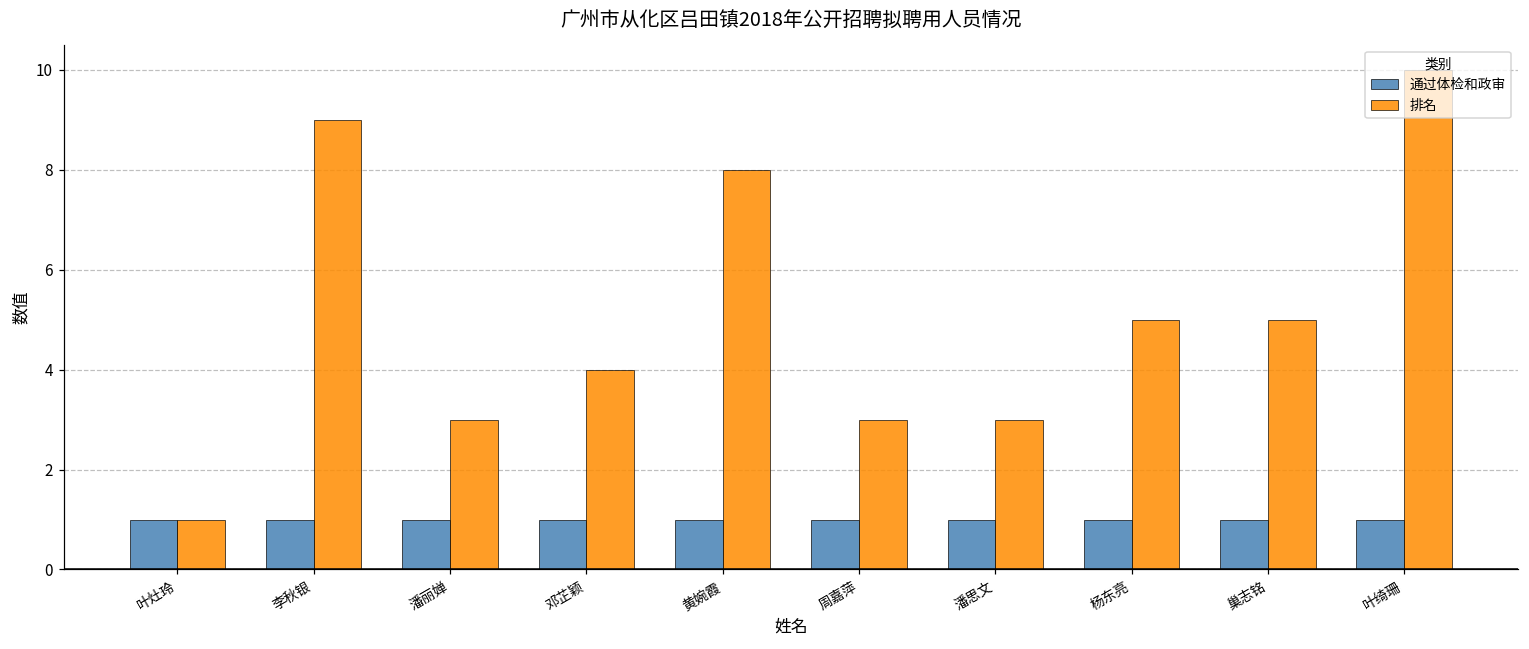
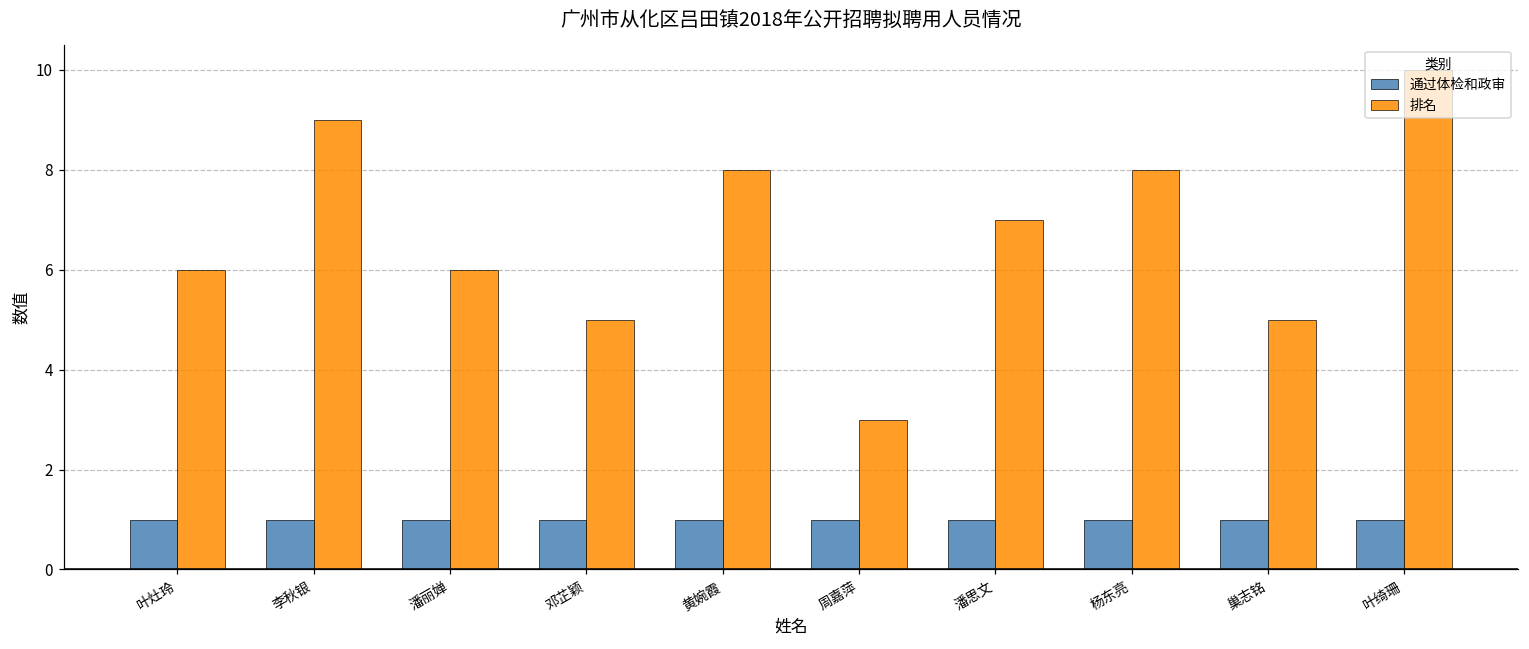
  {
    "通过体检和政审": {
      "叶灶玲": 1,
      "李秋银": 1,
      "潘丽婵": 1,
      "邓芷颖": 1,
      "黄婉霞": 1,
      "周嘉萍": 1,
      "潘思文": 1,
      "杨东亮": 1,
      "巢志铭": 1,
      "叶绮珊": 1
    },
    "排名": {
-     "叶灶玲": 1,
+     "叶灶玲": 6,
      "李秋银": 9,
-     "潘丽婵": 3,
-     "邓芷颖": 4,
+     "潘丽婵": 6,
+     "邓芷颖": 5,
      "黄婉霞": 8,
      "周嘉萍": 3,
-     "潘思文": 3,
-     "杨东亮": 5,
+     "潘思文": 7,
+     "杨东亮": 8,
      "巢志铭": 5
    }
  }
